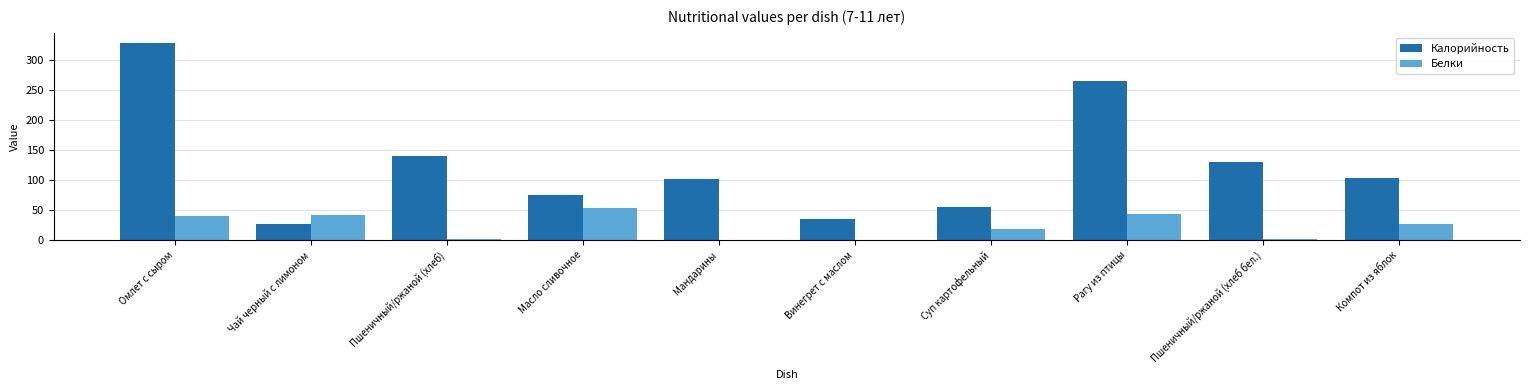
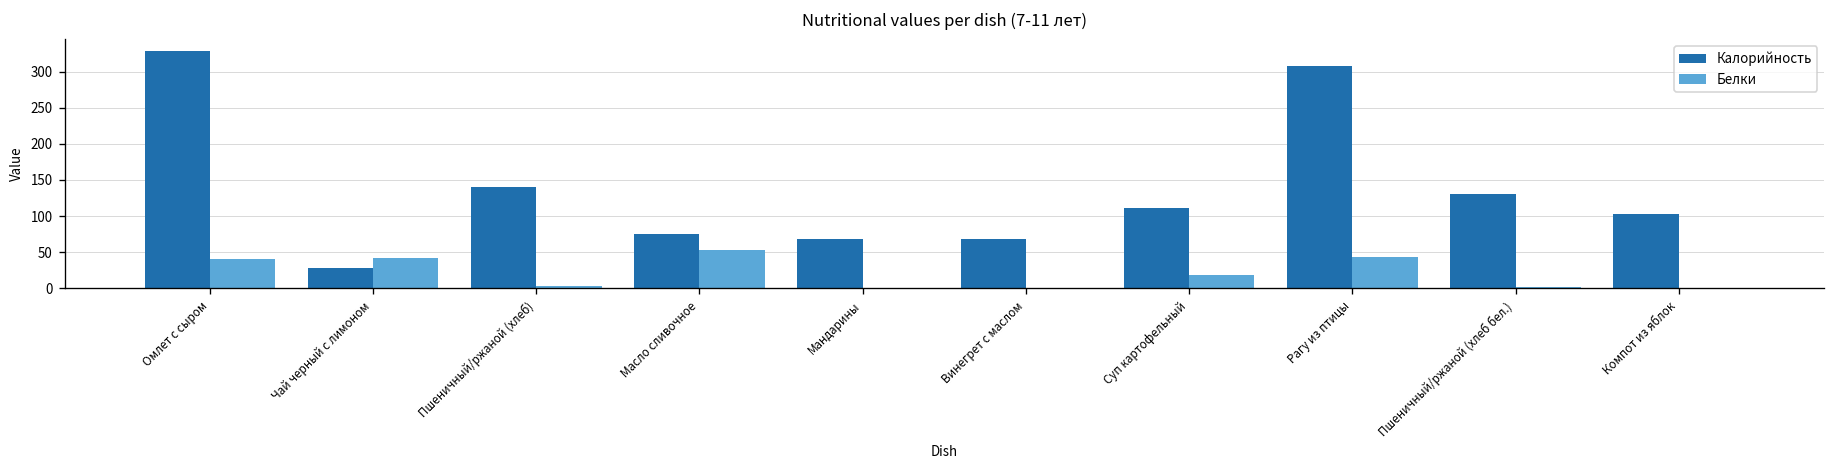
  {
    "Калорийность": {
      "Омлет с сыром": 330,
      "Чай черный с лимоном": 30,
      "Пшеничный/ржаной (хлеб)": 140,
      "Масло сливочное": 70,
-     "Мандарины": 100,
-     "Винегрет с маслом": 30,
-     "Суп картофельный": 60,
-     "Рагу из птицы": 260,
+     "Мандарины": 70,
+     "Винегрет с маслом": 70,
+     "Суп картофельный": 110,
+     "Рагу из птицы": 310,
      "Пшеничный/ржаной (хлеб бел.)": 130,
      "Компот из яблок": 100
    },
    "Белки": {
      "Омлет с сыром": 40,
      "Чай черный с лимоном": 40,
      "Масло сливочное": 50,
      "Суп картофельный": 20,
      "Рагу из птицы": 40,
-     "Компот из яблок": 30
+     "Компот из яблок": 0
    }
  }
